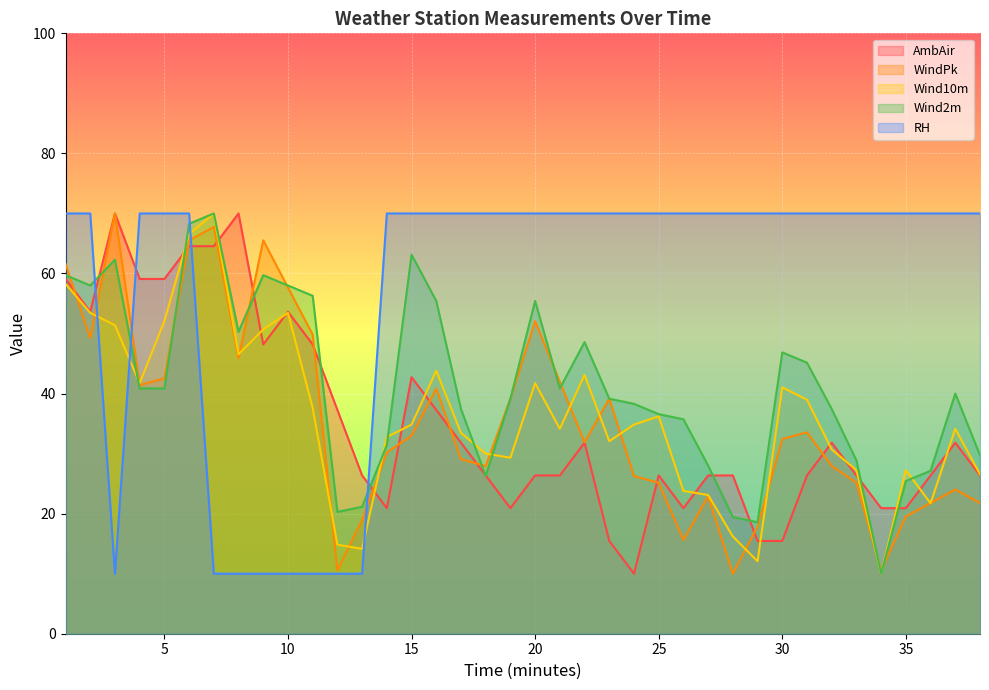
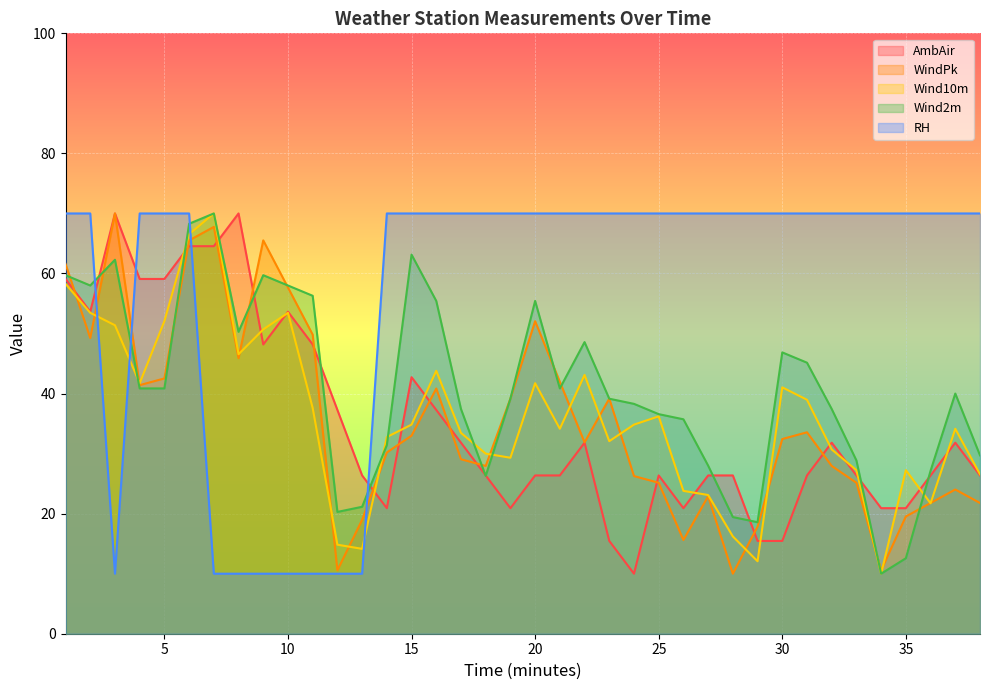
  {
    "Wind2m": {
      "5": 41,
      "15": 63,
      "20": 55,
      "30": 47,
-     "35": 25
+     "35": 13
    },
    "RH": {
      "5": 70,
      "10": 10,
      "15": 70,
      "20": 70,
      "25": 70,
      "30": 70,
      "35": 70
    }
  }
